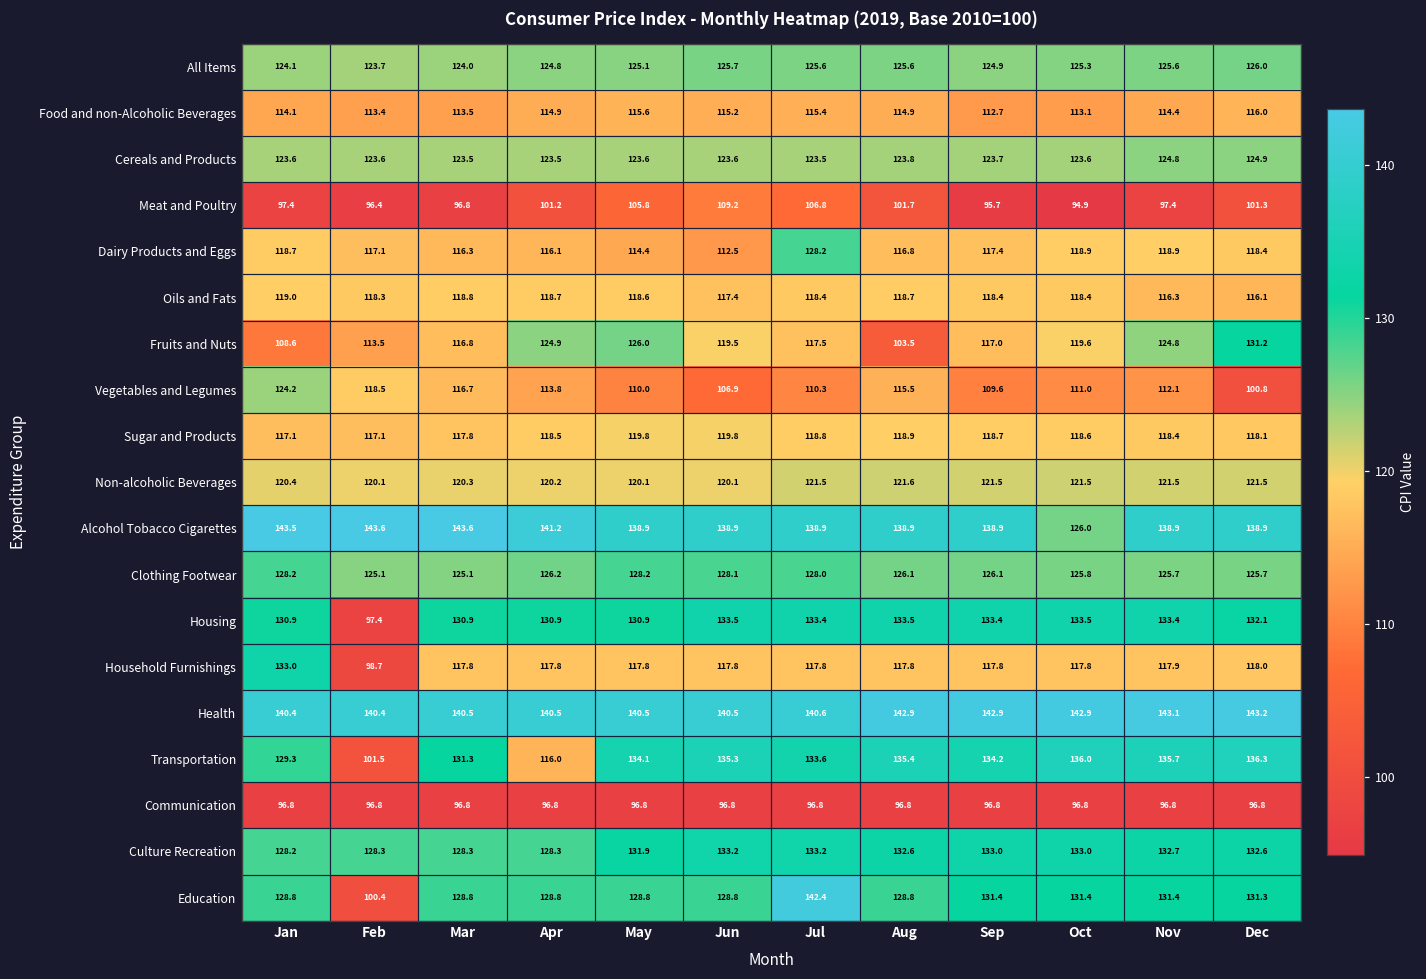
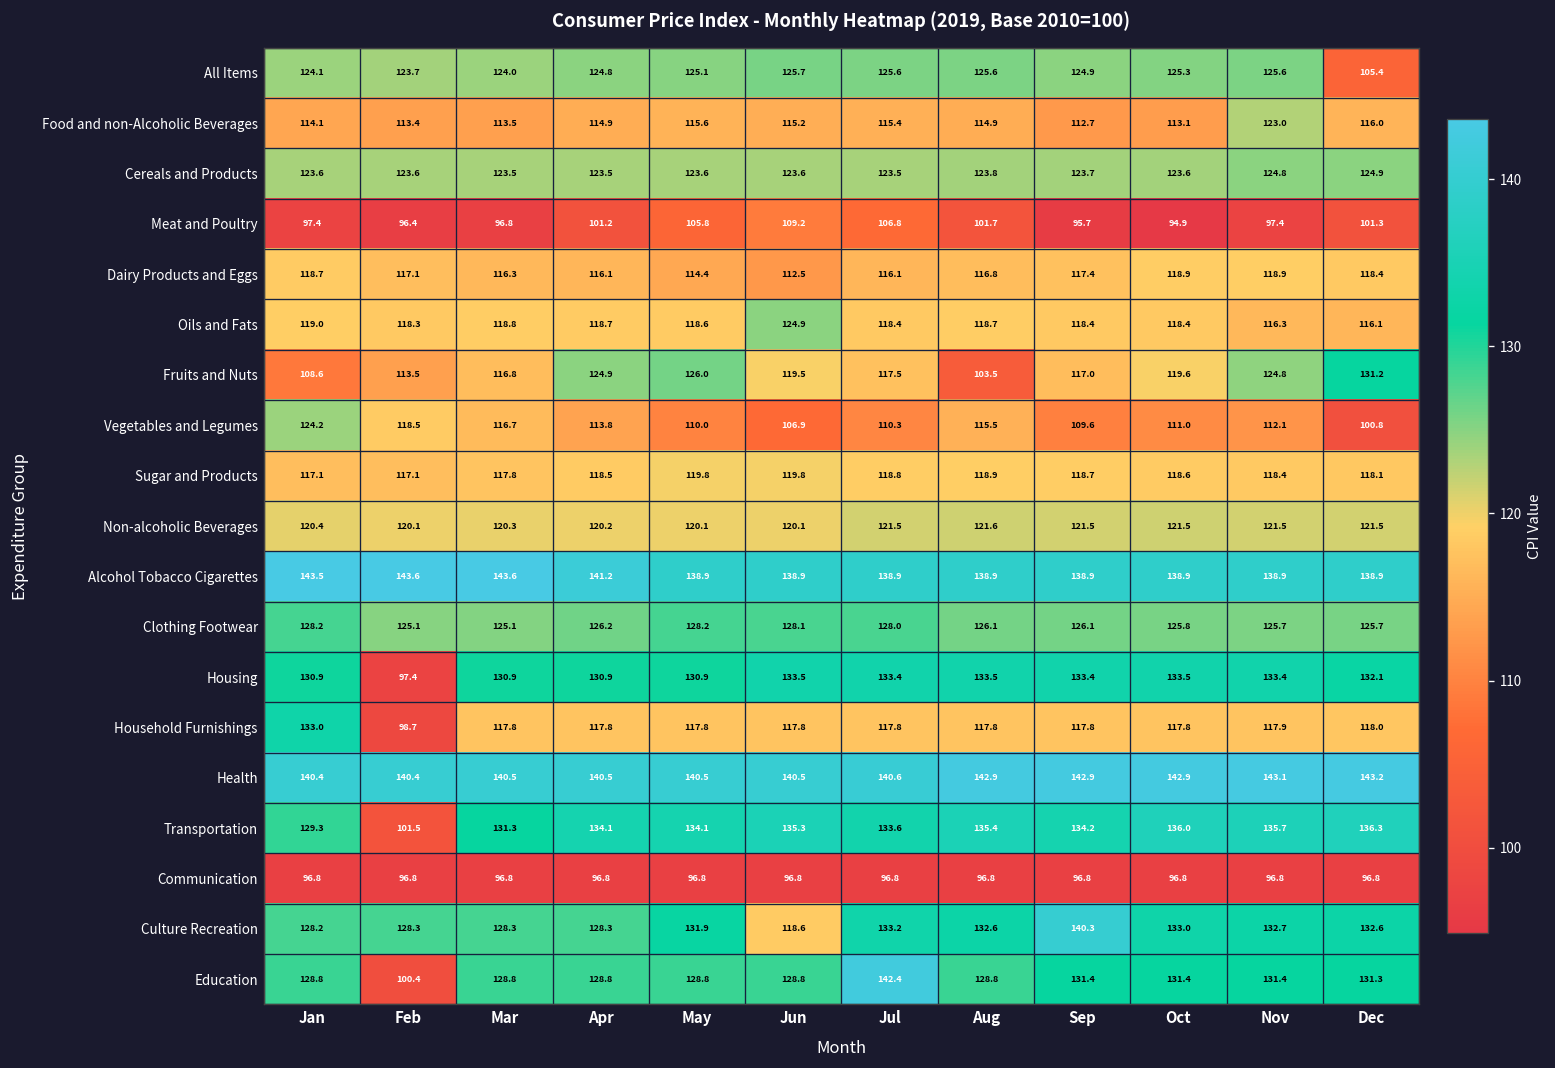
  {
    "All Items": {
      "Jan": 124.1,
      "Feb": 123.7,
      "Mar": 124.0,
      "Apr": 124.8,
      "May": 125.1,
      "Jun": 125.7,
      "Jul": 125.6,
      "Aug": 125.6,
      "Sep": 124.9,
      "Oct": 125.3,
      "Nov": 125.6,
-     "Dec": 126.0
+     "Dec": 105.4
    },
    "Food and non-Alcoholic Beverages": {
      "Jan": 114.1,
      "Feb": 113.4,
      "Mar": 113.5,
      "Apr": 114.9,
      "May": 115.6,
      "Jun": 115.2,
      "Jul": 115.4,
      "Aug": 114.9,
      "Sep": 112.7,
      "Oct": 113.1,
-     "Nov": 114.4,
+     "Nov": 123.0,
      "Dec": 116.0
    },
    "Dairy Products and Eggs": {
      "Jan": 118.7,
      "Feb": 117.1,
      "Mar": 116.3,
      "Apr": 116.1,
      "May": 114.4,
      "Jun": 112.5,
-     "Jul": 128.2,
+     "Jul": 116.1,
      "Aug": 116.8,
      "Sep": 117.4,
      "Oct": 118.9,
      "Nov": 118.9,
      "Dec": 118.4
    },
    "Oils and Fats": {
      "Jan": 119.0,
      "Feb": 118.3,
      "Mar": 118.8,
      "Apr": 118.7,
      "May": 118.6,
-     "Jun": 117.4,
+     "Jun": 124.9,
      "Jul": 118.4,
      "Aug": 118.7,
      "Sep": 118.4,
      "Oct": 118.4,
      "Nov": 116.3,
      "Dec": 116.1
    },
    "Alcohol Tobacco Cigarettes": {
      "Jan": 143.5,
      "Feb": 143.6,
      "Mar": 143.6,
      "Apr": 141.2,
      "May": 138.9,
      "Jun": 138.9,
      "Jul": 138.9,
      "Aug": 138.9,
      "Sep": 138.9,
-     "Oct": 126.0,
+     "Oct": 138.9,
      "Nov": 138.9,
      "Dec": 138.9
    },
    "Transportation": {
      "Jan": 129.3,
      "Feb": 101.5,
      "Mar": 131.3,
-     "Apr": 116.0,
+     "Apr": 134.1,
      "May": 134.1,
      "Jun": 135.3,
      "Jul": 133.6,
      "Aug": 135.4,
      "Sep": 134.2,
      "Oct": 136.0,
      "Nov": 135.7,
      "Dec": 136.3
    },
    "Culture Recreation": {
      "Jan": 128.2,
      "Feb": 128.3,
      "Mar": 128.3,
      "Apr": 128.3,
      "May": 131.9,
-     "Jun": 133.2,
+     "Jun": 118.6,
      "Jul": 133.2,
      "Aug": 132.6,
-     "Sep": 133.0,
+     "Sep": 140.3,
      "Oct": 133.0,
      "Nov": 132.7,
      "Dec": 132.6
    }
  }
